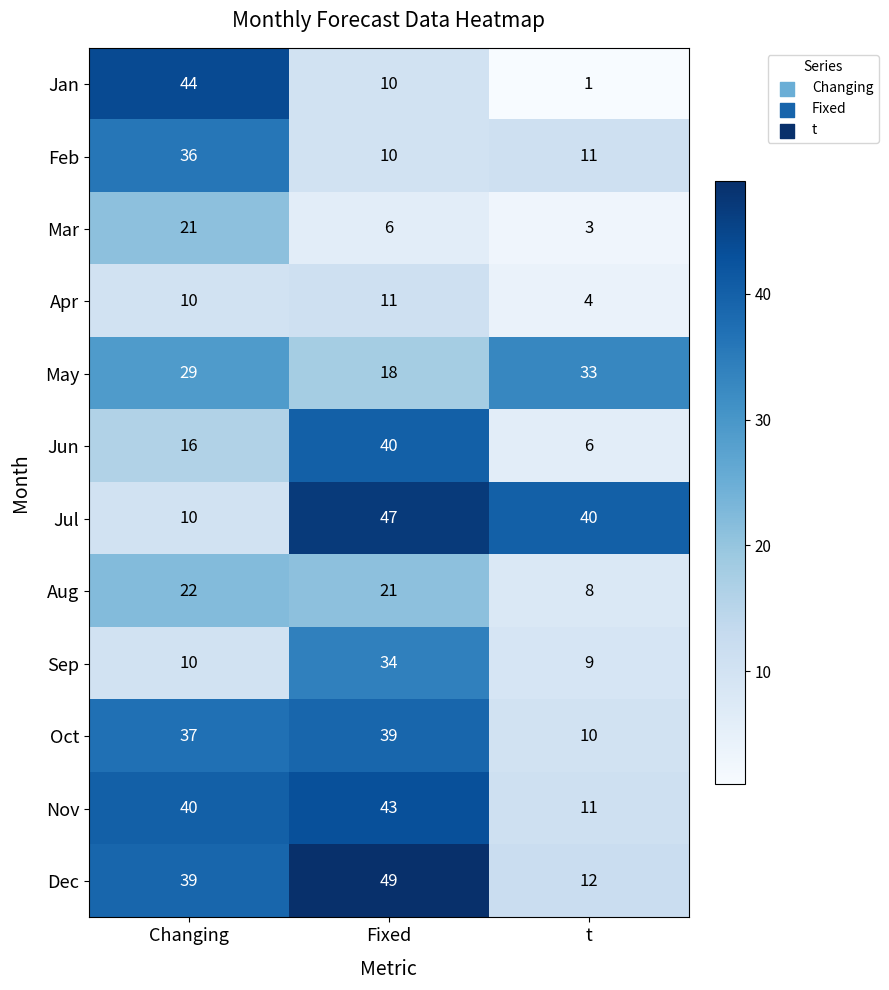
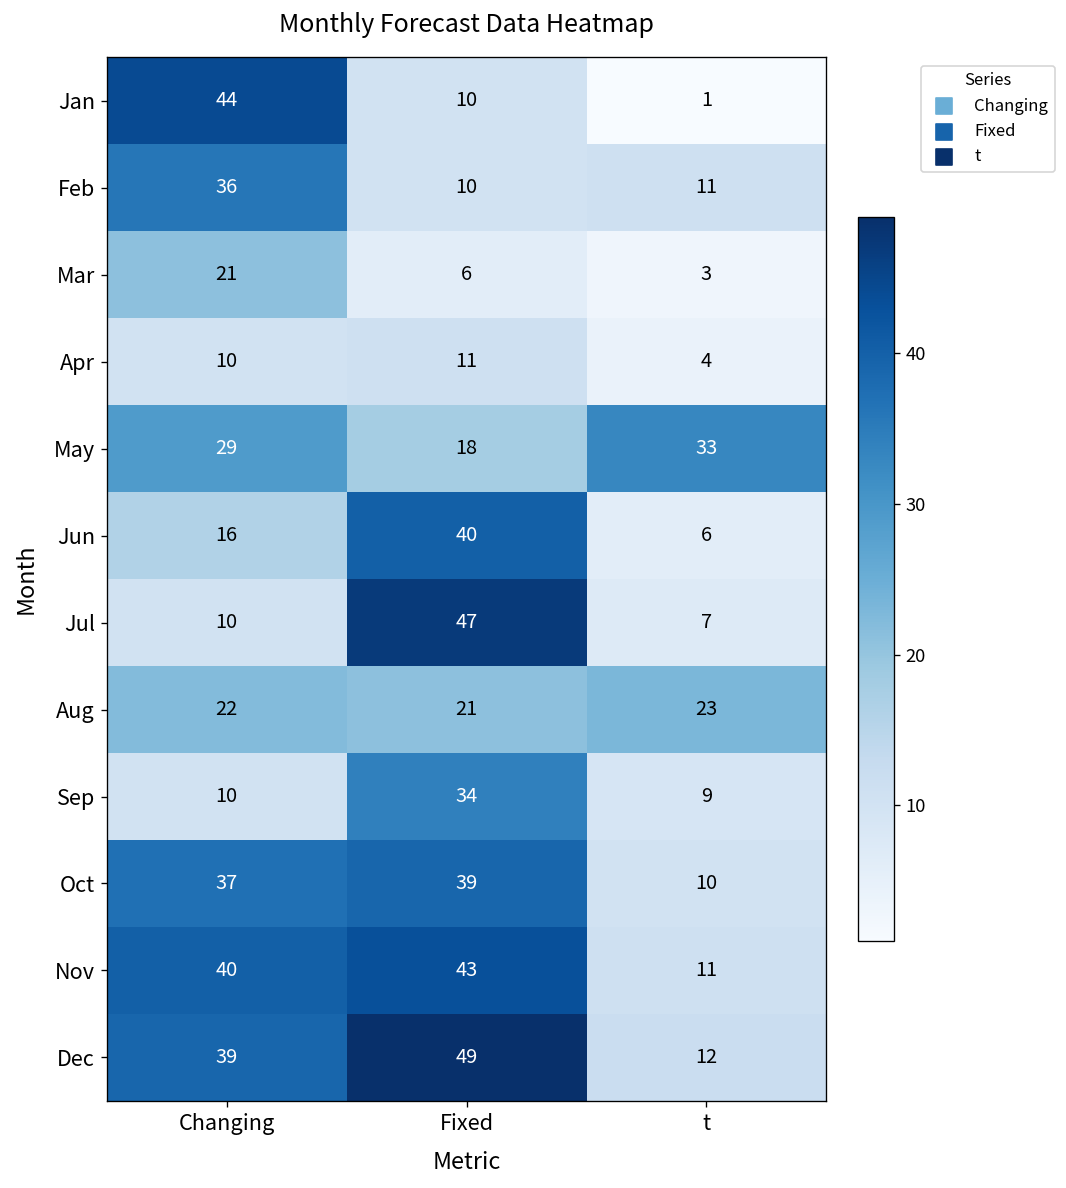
  {
    "Jan": {
      "Changing": 44,
      "Fixed": 10,
      "t": 1
    },
    "Feb": {
      "Changing": 36,
      "Fixed": 10,
      "t": 11
    },
    "Mar": {
      "Changing": 21,
      "Fixed": 6,
      "t": 3
    },
    "Apr": {
      "Changing": 10,
      "Fixed": 11,
      "t": 4
    },
    "May": {
      "Changing": 29,
      "Fixed": 18,
      "t": 33
    },
    "Jun": {
      "Changing": 16,
      "Fixed": 40,
      "t": 6
    },
    "Jul": {
      "Changing": 10,
      "Fixed": 47,
-     "t": 40
+     "t": 7
    },
    "Aug": {
      "Changing": 22,
      "Fixed": 21,
-     "t": 8
+     "t": 23
    },
    "Sep": {
      "Changing": 10,
      "Fixed": 34,
      "t": 9
    },
    "Oct": {
      "Changing": 37,
      "Fixed": 39,
      "t": 10
    },
    "Nov": {
      "Changing": 40,
      "Fixed": 43,
      "t": 11
    },
    "Dec": {
      "Changing": 39,
      "Fixed": 49,
      "t": 12
    }
  }
